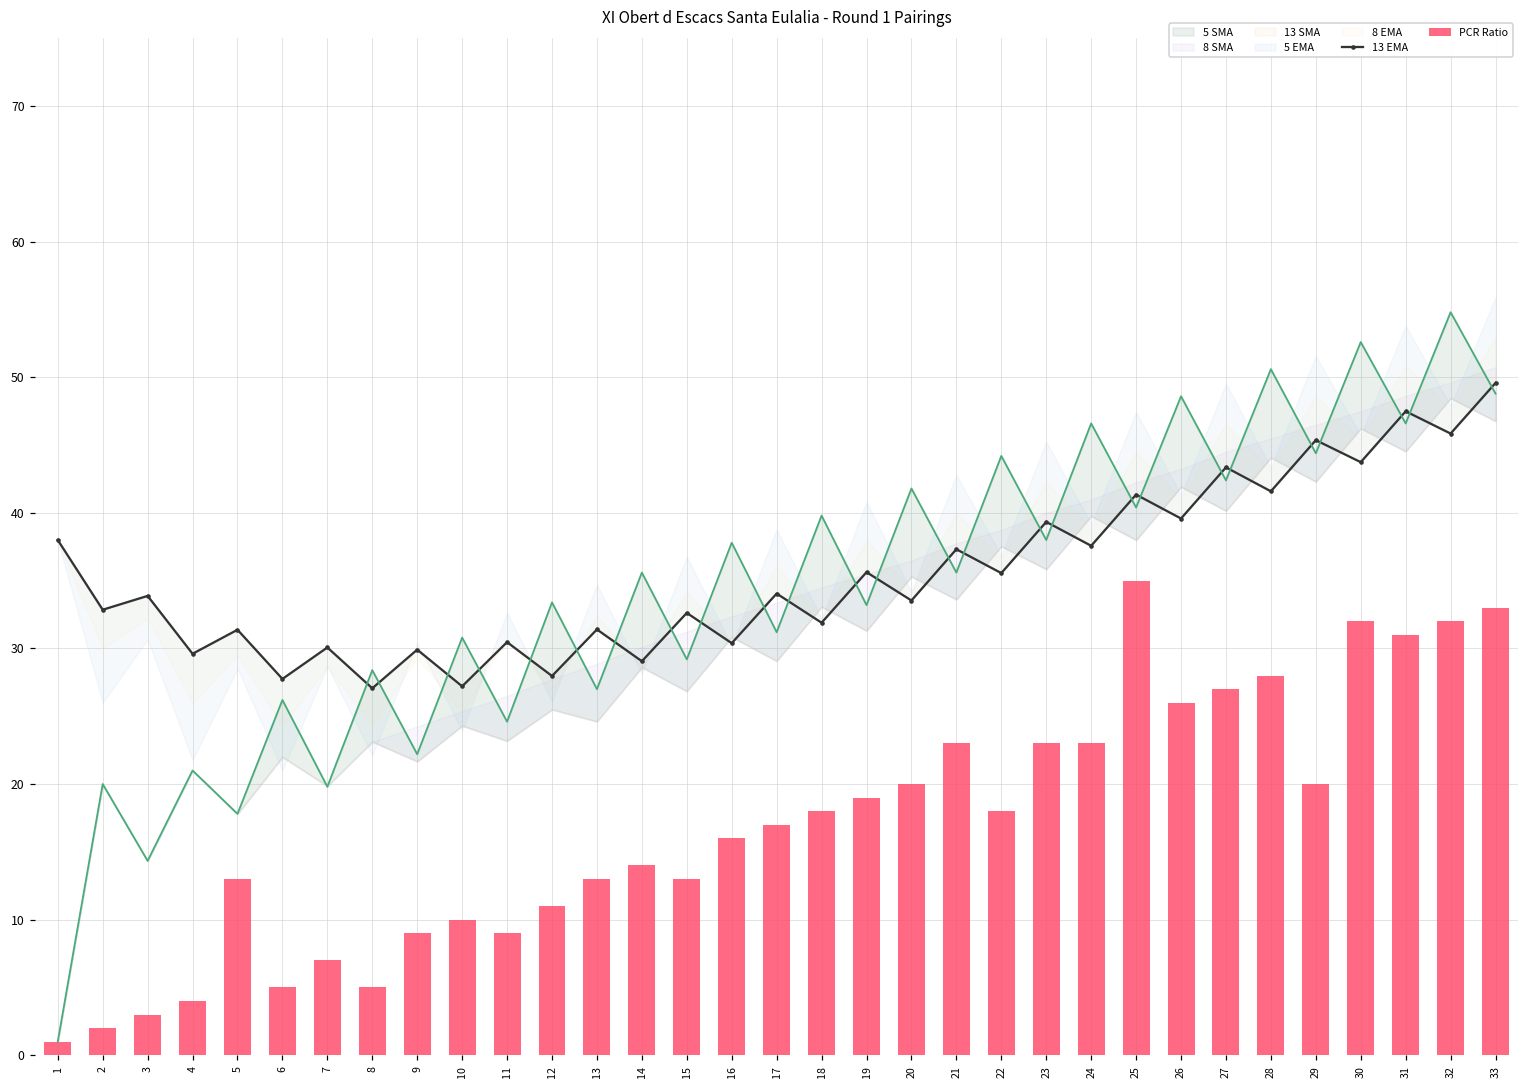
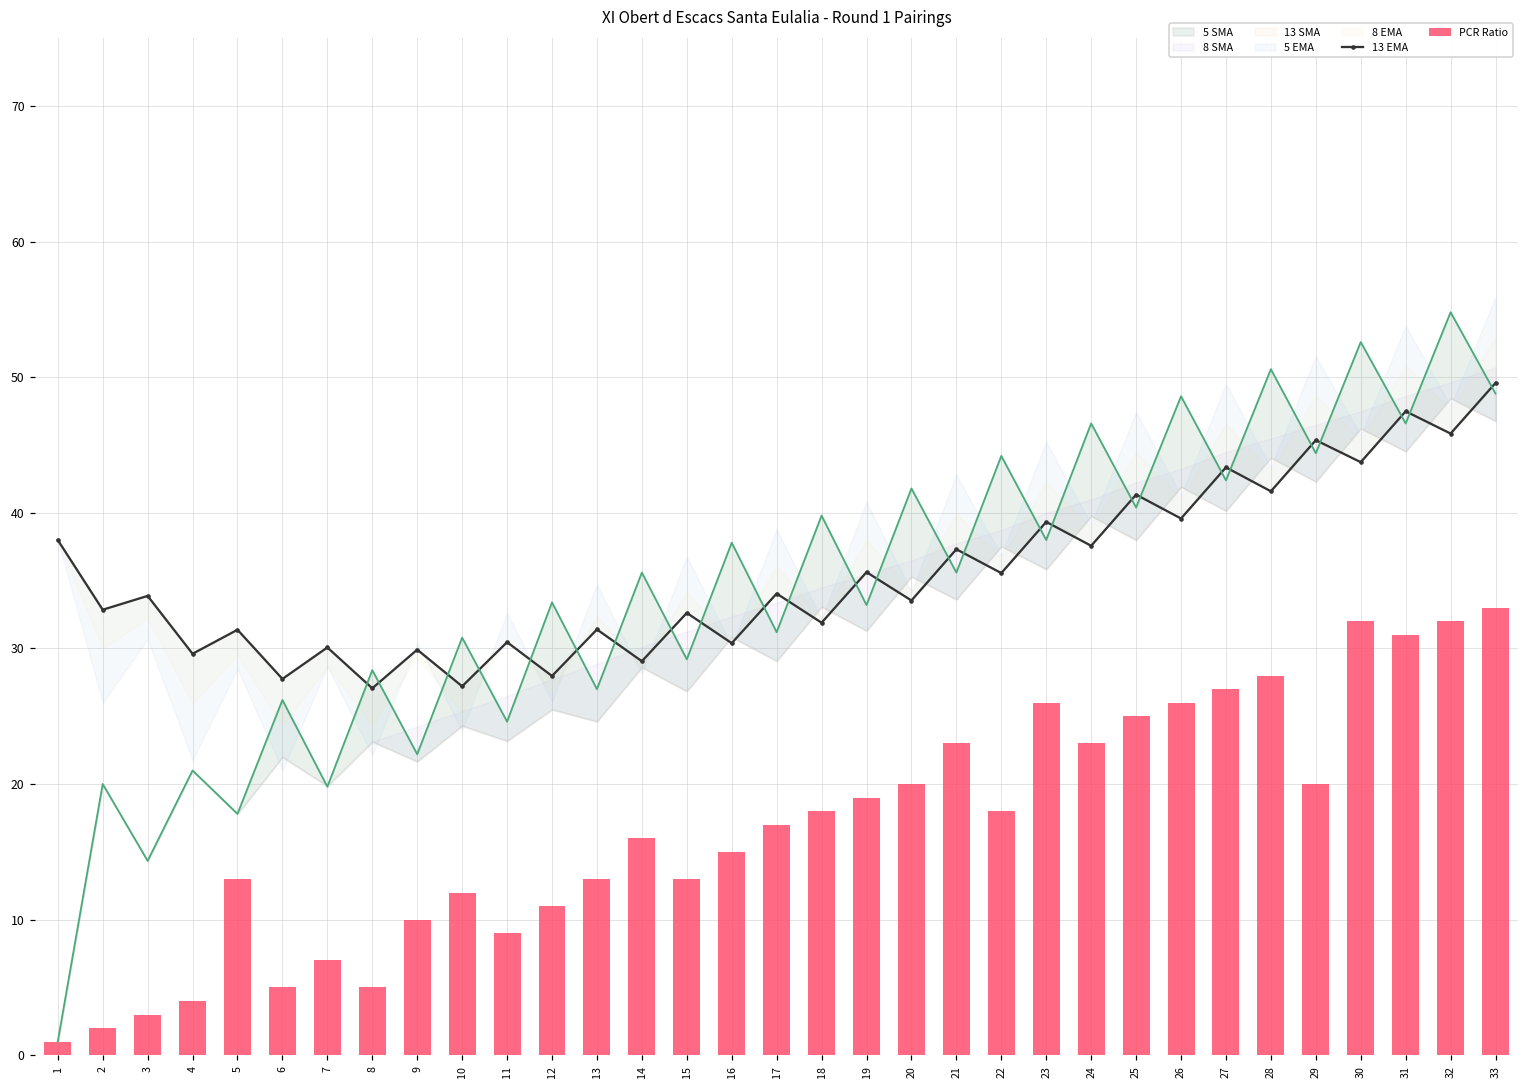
  {
    "PCR Ratio": {
      "1": 1,
      "2": 2,
      "3": 3,
      "4": 4,
      "5": 13,
      "6": 5,
      "7": 7,
      "8": 5,
-     "9": 9,
-     "10": 10,
+     "9": 10,
+     "10": 12,
      "11": 9,
      "12": 11,
      "13": 13,
-     "14": 14,
+     "14": 16,
      "15": 13,
-     "16": 16,
+     "16": 15,
      "17": 17,
      "18": 18,
      "19": 19,
      "20": 20,
      "21": 23,
      "22": 18,
-     "23": 23,
+     "23": 26,
      "24": 23,
-     "25": 35,
+     "25": 25,
      "26": 26,
      "27": 27,
      "28": 28,
      "29": 20,
      "30": 32,
      "31": 31,
      "32": 32,
      "33": 33
    },
    "13 EMA": {
      "11": 30.5,
      "13": 31.4,
      "15": 32.6,
      "17": 34,
      "18": 32,
      "20": 33.5,
      "21": 37.3,
      "22": 35.6,
      "23": 39.3,
      "24": 37.6,
      "25": 41.3,
      "26": 39.6,
      "27": 43.4,
      "28": 41.6,
      "29": 45.4,
      "30": 43.7,
      "31": 47.5,
      "32": 46,
      "33": 49.6
    }
  }
